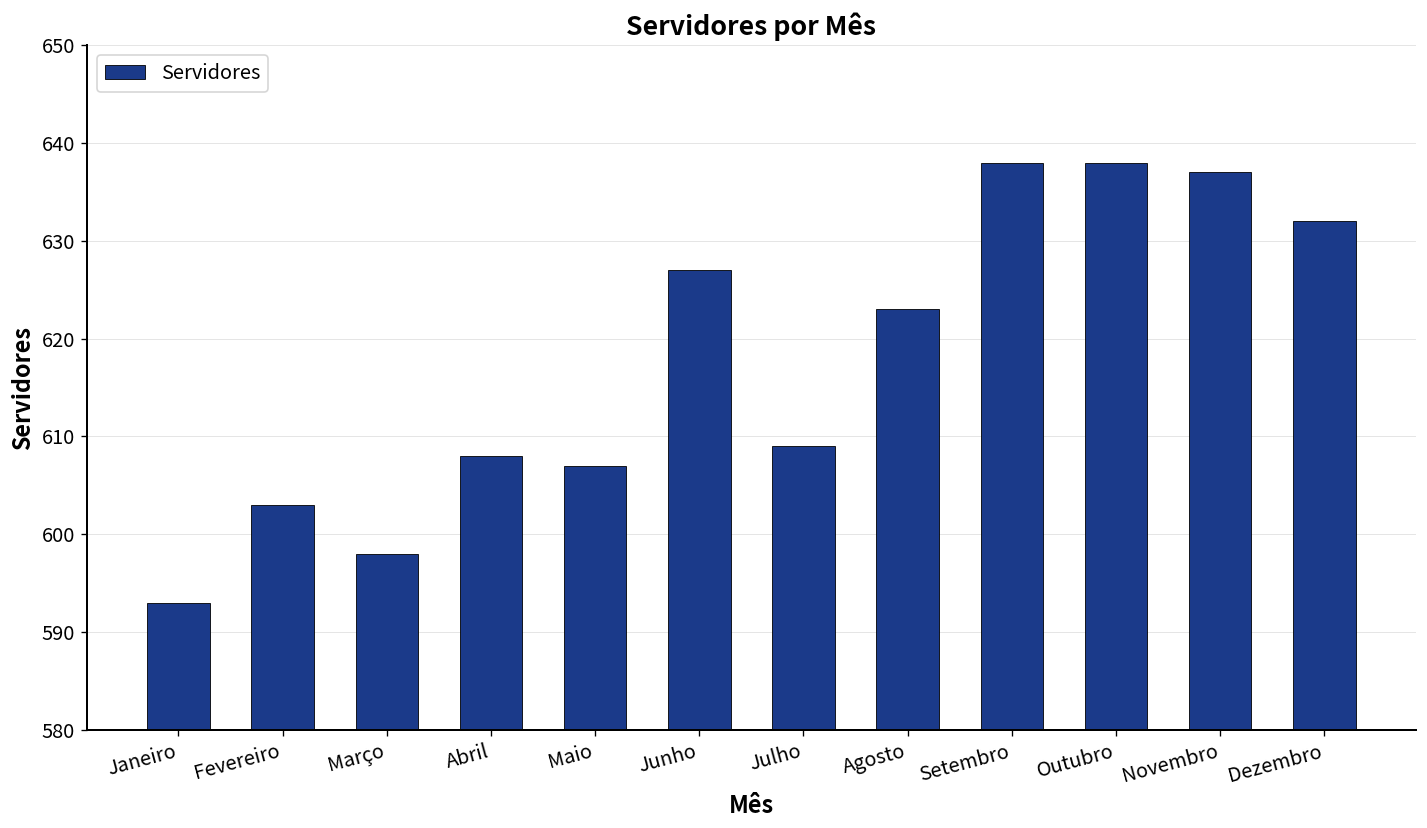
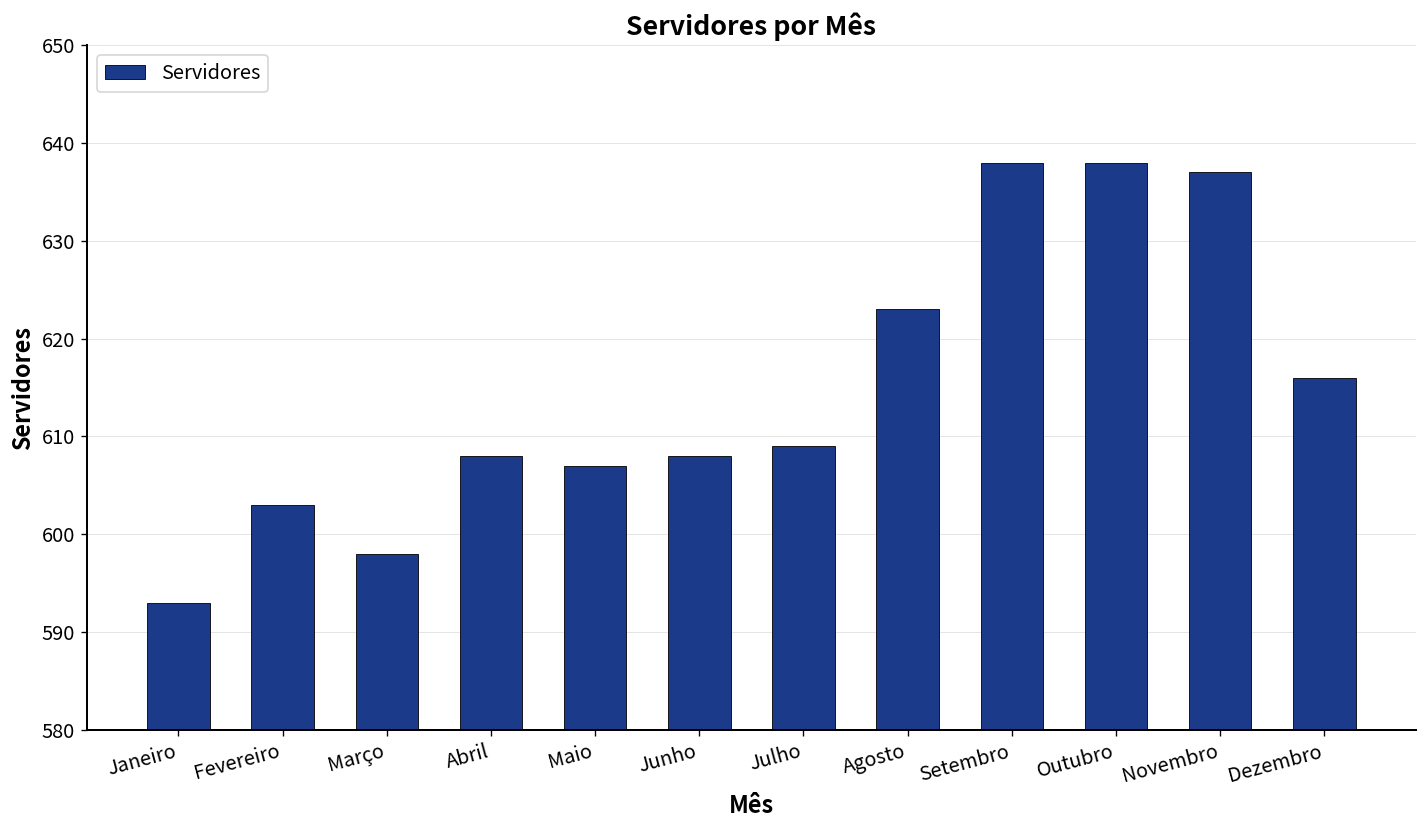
  {
    "Janeiro": 593,
    "Fevereiro": 603,
    "Março": 598,
    "Abril": 608,
    "Maio": 607,
-   "Junho": 627,
+   "Junho": 608,
    "Julho": 609,
    "Agosto": 623,
    "Setembro": 638,
    "Outubro": 638,
    "Novembro": 637,
-   "Dezembro": 632
+   "Dezembro": 616
  }
